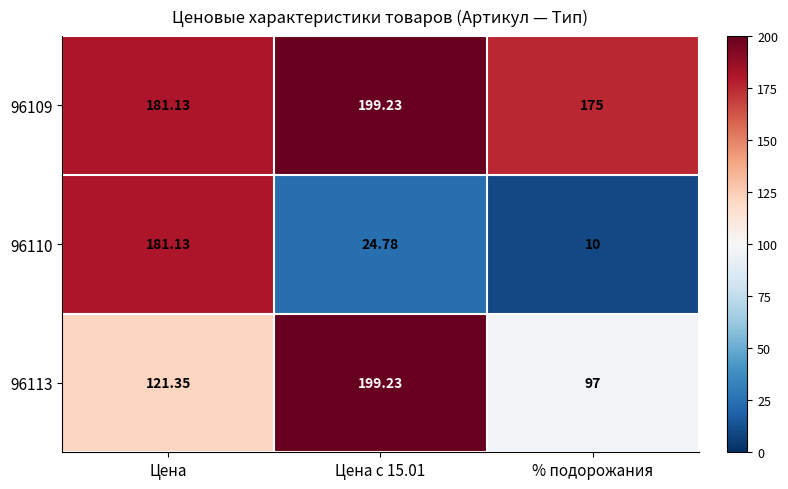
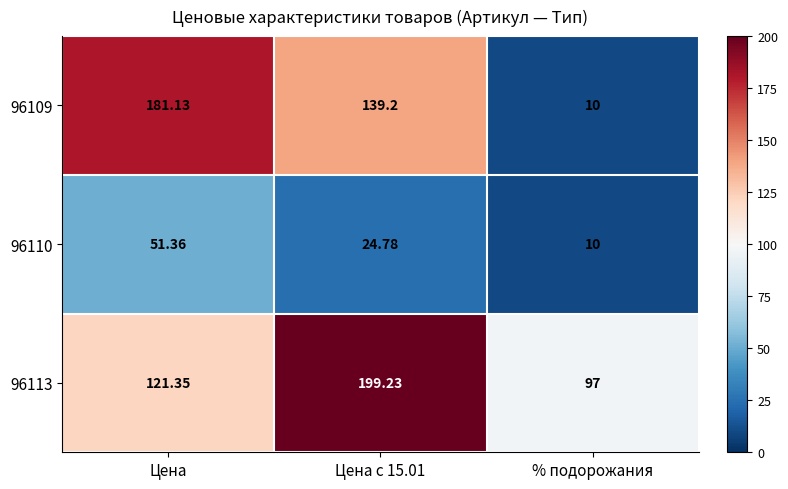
  {
    "96109": {
      "Цена": 181.13,
-     "Цена с 15.01": 199.23,
-     "% подорожания": 175
+     "Цена с 15.01": 139.2,
+     "% подорожания": 10
    },
    "96110": {
-     "Цена": 181.13,
+     "Цена": 51.36,
      "Цена с 15.01": 24.78,
      "% подорожания": 10
    },
    "96113": {
      "Цена": 121.35,
      "Цена с 15.01": 199.23,
      "% подорожания": 97
    }
  }
